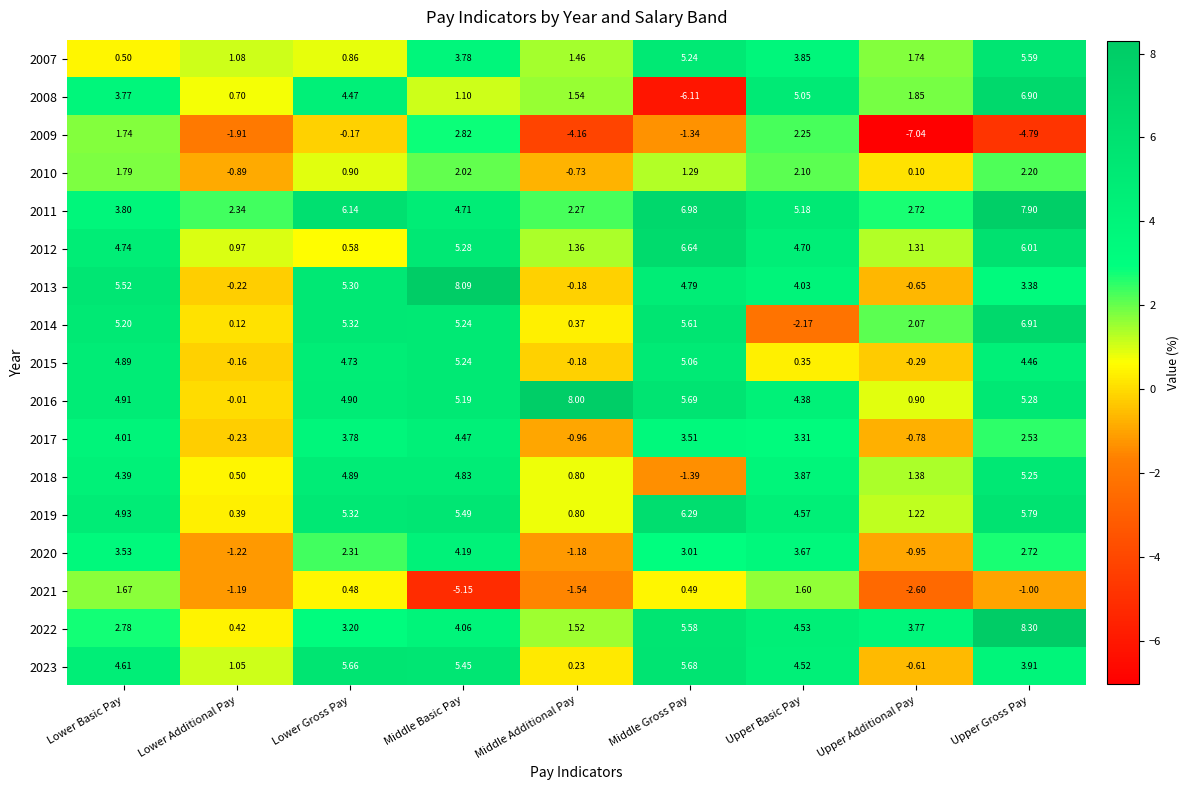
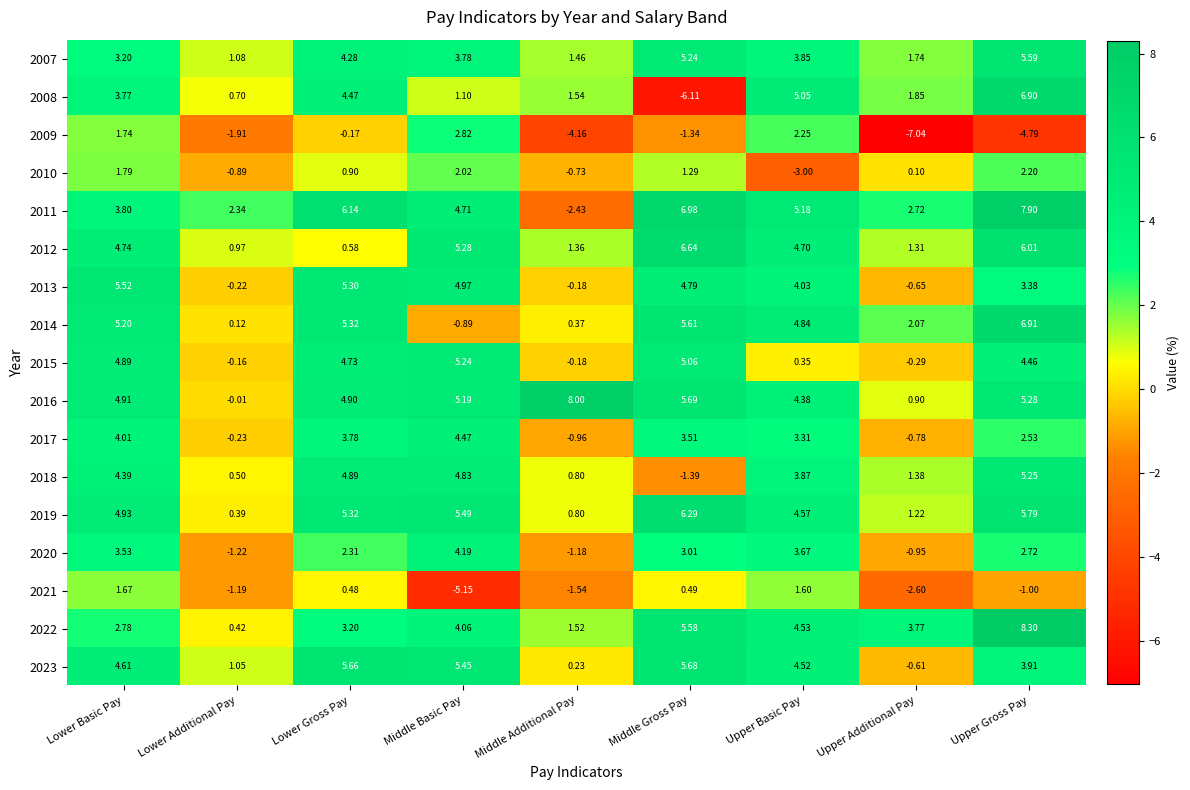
  {
    "2007": {
-     "Lower Basic Pay": 0.50,
+     "Lower Basic Pay": 3.20,
      "Lower Additional Pay": 1.08,
-     "Lower Gross Pay": 0.86,
+     "Lower Gross Pay": 4.28,
      "Middle Basic Pay": 3.78,
      "Middle Additional Pay": 1.46,
      "Middle Gross Pay": 5.24,
      "Upper Basic Pay": 3.85,
      "Upper Additional Pay": 1.74,
      "Upper Gross Pay": 5.59
    },
    "2008": {
      "Lower Basic Pay": 3.77,
      "Lower Additional Pay": 0.70,
      "Lower Gross Pay": 4.47,
      "Middle Basic Pay": 1.10,
      "Middle Additional Pay": 1.54,
      "Middle Gross Pay": -6.11,
      "Upper Basic Pay": 5.05,
      "Upper Additional Pay": 1.85,
      "Upper Gross Pay": 6.90
    },
    "2009": {
      "Lower Basic Pay": 1.74,
      "Lower Additional Pay": -1.91,
      "Lower Gross Pay": -0.17,
      "Middle Basic Pay": 2.82,
      "Middle Additional Pay": -4.16,
      "Middle Gross Pay": -1.34,
      "Upper Basic Pay": 2.25,
      "Upper Additional Pay": -7.04,
      "Upper Gross Pay": -4.79
    },
    "2010": {
      "Lower Basic Pay": 1.79,
      "Lower Additional Pay": -0.89,
      "Lower Gross Pay": 0.90,
      "Middle Basic Pay": 2.02,
      "Middle Additional Pay": -0.73,
      "Middle Gross Pay": 1.29,
-     "Upper Basic Pay": 2.10,
+     "Upper Basic Pay": -3.00,
      "Upper Additional Pay": 0.10,
      "Upper Gross Pay": 2.20
    },
    "2011": {
      "Lower Basic Pay": 3.80,
      "Lower Additional Pay": 2.34,
      "Lower Gross Pay": 6.14,
      "Middle Basic Pay": 4.71,
-     "Middle Additional Pay": 2.27,
+     "Middle Additional Pay": -2.43,
      "Middle Gross Pay": 6.98,
      "Upper Basic Pay": 5.18,
      "Upper Additional Pay": 2.72,
      "Upper Gross Pay": 7.90
    },
    "2012": {
      "Lower Basic Pay": 4.74,
      "Lower Additional Pay": 0.97,
      "Lower Gross Pay": 0.58,
      "Middle Basic Pay": 5.28,
      "Middle Additional Pay": 1.36,
      "Middle Gross Pay": 6.64,
      "Upper Basic Pay": 4.70,
      "Upper Additional Pay": 1.31,
      "Upper Gross Pay": 6.01
    },
    "2013": {
      "Lower Basic Pay": 5.52,
      "Lower Additional Pay": -0.22,
      "Lower Gross Pay": 5.30,
-     "Middle Basic Pay": 8.09,
+     "Middle Basic Pay": 4.97,
      "Middle Additional Pay": -0.18,
      "Middle Gross Pay": 4.79,
      "Upper Basic Pay": 4.03,
      "Upper Additional Pay": -0.65,
      "Upper Gross Pay": 3.38
    },
    "2014": {
      "Lower Basic Pay": 5.20,
      "Lower Additional Pay": 0.12,
      "Lower Gross Pay": 5.32,
-     "Middle Basic Pay": 5.24,
+     "Middle Basic Pay": -0.89,
      "Middle Additional Pay": 0.37,
      "Middle Gross Pay": 5.61,
-     "Upper Basic Pay": -2.17,
+     "Upper Basic Pay": 4.84,
      "Upper Additional Pay": 2.07,
      "Upper Gross Pay": 6.91
    },
    "2015": {
      "Lower Basic Pay": 4.89,
      "Lower Additional Pay": -0.16,
      "Lower Gross Pay": 4.73,
      "Middle Basic Pay": 5.24,
      "Middle Additional Pay": -0.18,
      "Middle Gross Pay": 5.06,
      "Upper Basic Pay": 0.35,
      "Upper Additional Pay": -0.29,
      "Upper Gross Pay": 4.46
    },
    "2016": {
      "Lower Basic Pay": 4.91,
      "Lower Additional Pay": -0.01,
      "Lower Gross Pay": 4.90,
      "Middle Basic Pay": 5.19,
      "Middle Additional Pay": 8.00,
      "Middle Gross Pay": 5.69,
      "Upper Basic Pay": 4.38,
      "Upper Additional Pay": 0.90,
      "Upper Gross Pay": 5.28
    },
    "2017": {
      "Lower Basic Pay": 4.01,
      "Lower Additional Pay": -0.23,
      "Lower Gross Pay": 3.78,
      "Middle Basic Pay": 4.47,
      "Middle Additional Pay": -0.96,
      "Middle Gross Pay": 3.51,
      "Upper Basic Pay": 3.31,
      "Upper Additional Pay": -0.78,
      "Upper Gross Pay": 2.53
    },
    "2018": {
      "Lower Basic Pay": 4.39,
      "Lower Additional Pay": 0.50,
      "Lower Gross Pay": 4.89,
      "Middle Basic Pay": 4.83,
      "Middle Additional Pay": 0.80,
      "Middle Gross Pay": -1.39,
      "Upper Basic Pay": 3.87,
      "Upper Additional Pay": 1.38,
      "Upper Gross Pay": 5.25
    },
    "2019": {
      "Lower Basic Pay": 4.93,
      "Lower Additional Pay": 0.39,
      "Lower Gross Pay": 5.32,
      "Middle Basic Pay": 5.49,
      "Middle Additional Pay": 0.80,
      "Middle Gross Pay": 6.29,
      "Upper Basic Pay": 4.57,
      "Upper Additional Pay": 1.22,
      "Upper Gross Pay": 5.79
    },
    "2020": {
      "Lower Basic Pay": 3.53,
      "Lower Additional Pay": -1.22,
      "Lower Gross Pay": 2.31,
      "Middle Basic Pay": 4.19,
      "Middle Additional Pay": -1.18,
      "Middle Gross Pay": 3.01,
      "Upper Basic Pay": 3.67,
      "Upper Additional Pay": -0.95,
      "Upper Gross Pay": 2.72
    },
    "2021": {
      "Lower Basic Pay": 1.67,
      "Lower Additional Pay": -1.19,
      "Lower Gross Pay": 0.48,
      "Middle Basic Pay": -5.15,
      "Middle Additional Pay": -1.54,
      "Middle Gross Pay": 0.49,
      "Upper Basic Pay": 1.60,
      "Upper Additional Pay": -2.60,
      "Upper Gross Pay": -1.00
    },
    "2022": {
      "Lower Basic Pay": 2.78,
      "Lower Additional Pay": 0.42,
      "Lower Gross Pay": 3.20,
      "Middle Basic Pay": 4.06,
      "Middle Additional Pay": 1.52,
      "Middle Gross Pay": 5.58,
      "Upper Basic Pay": 4.53,
      "Upper Additional Pay": 3.77,
      "Upper Gross Pay": 8.30
    },
    "2023": {
      "Lower Basic Pay": 4.61,
      "Lower Additional Pay": 1.05,
      "Lower Gross Pay": 5.66,
      "Middle Basic Pay": 5.45,
      "Middle Additional Pay": 0.23,
      "Middle Gross Pay": 5.68,
      "Upper Basic Pay": 4.52,
      "Upper Additional Pay": -0.61,
      "Upper Gross Pay": 3.91
    }
  }
